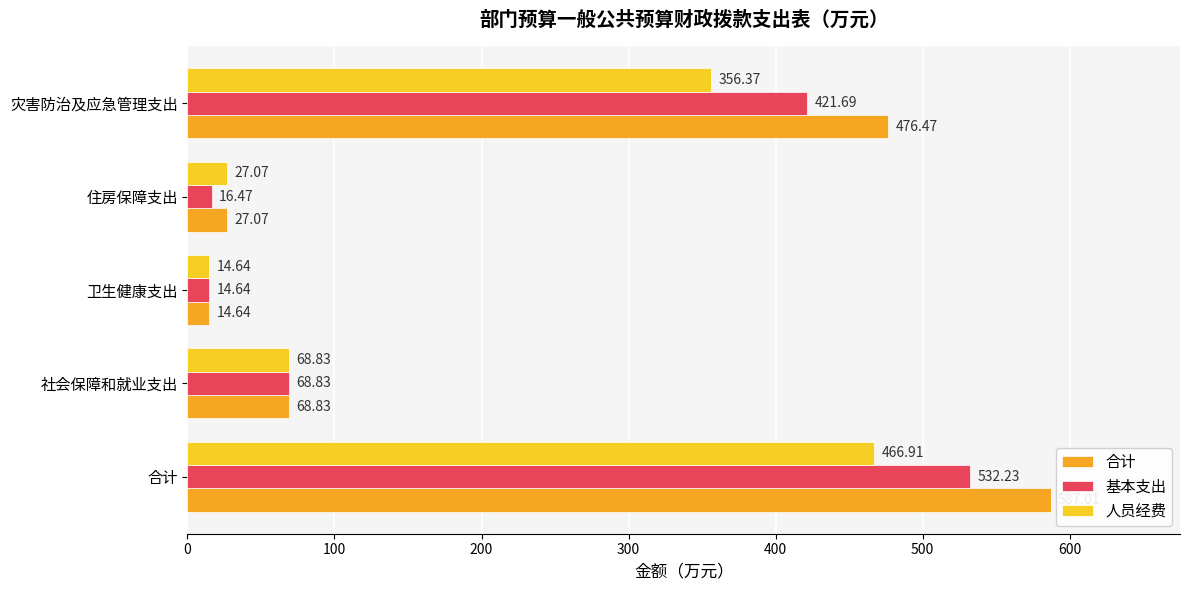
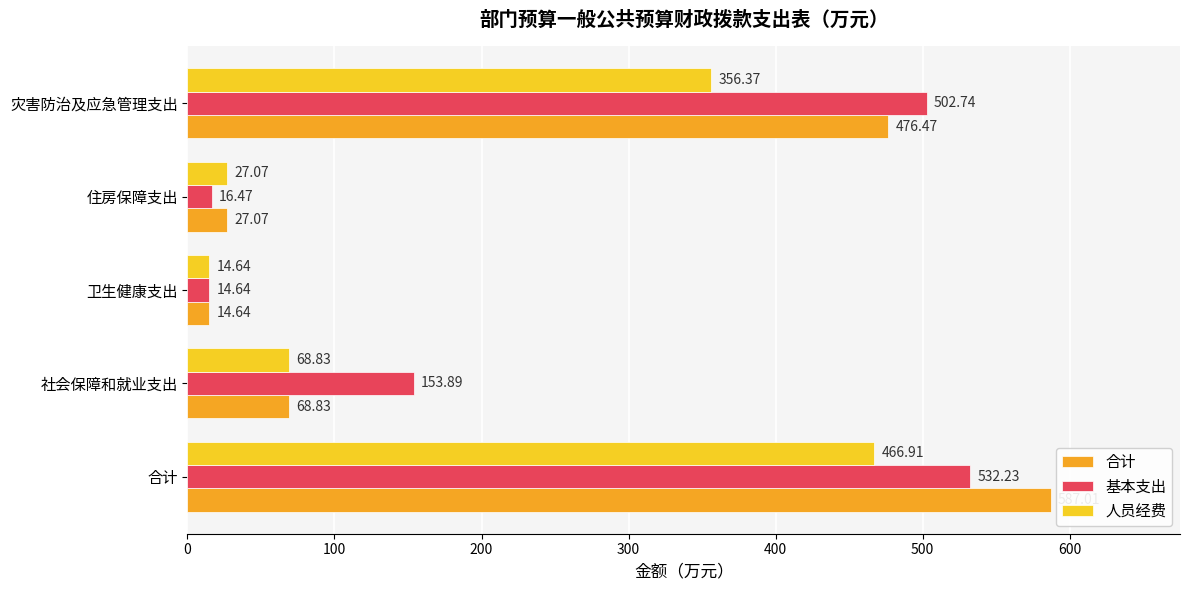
  {
    "基本支出": {
-     "灾害防治及应急管理支出": 421.69,
+     "灾害防治及应急管理支出": 502.74,
      "住房保障支出": 16.47,
      "卫生健康支出": 14.64,
-     "社会保障和就业支出": 68.83,
+     "社会保障和就业支出": 153.89,
      "合计": 532.23
    }
  }
